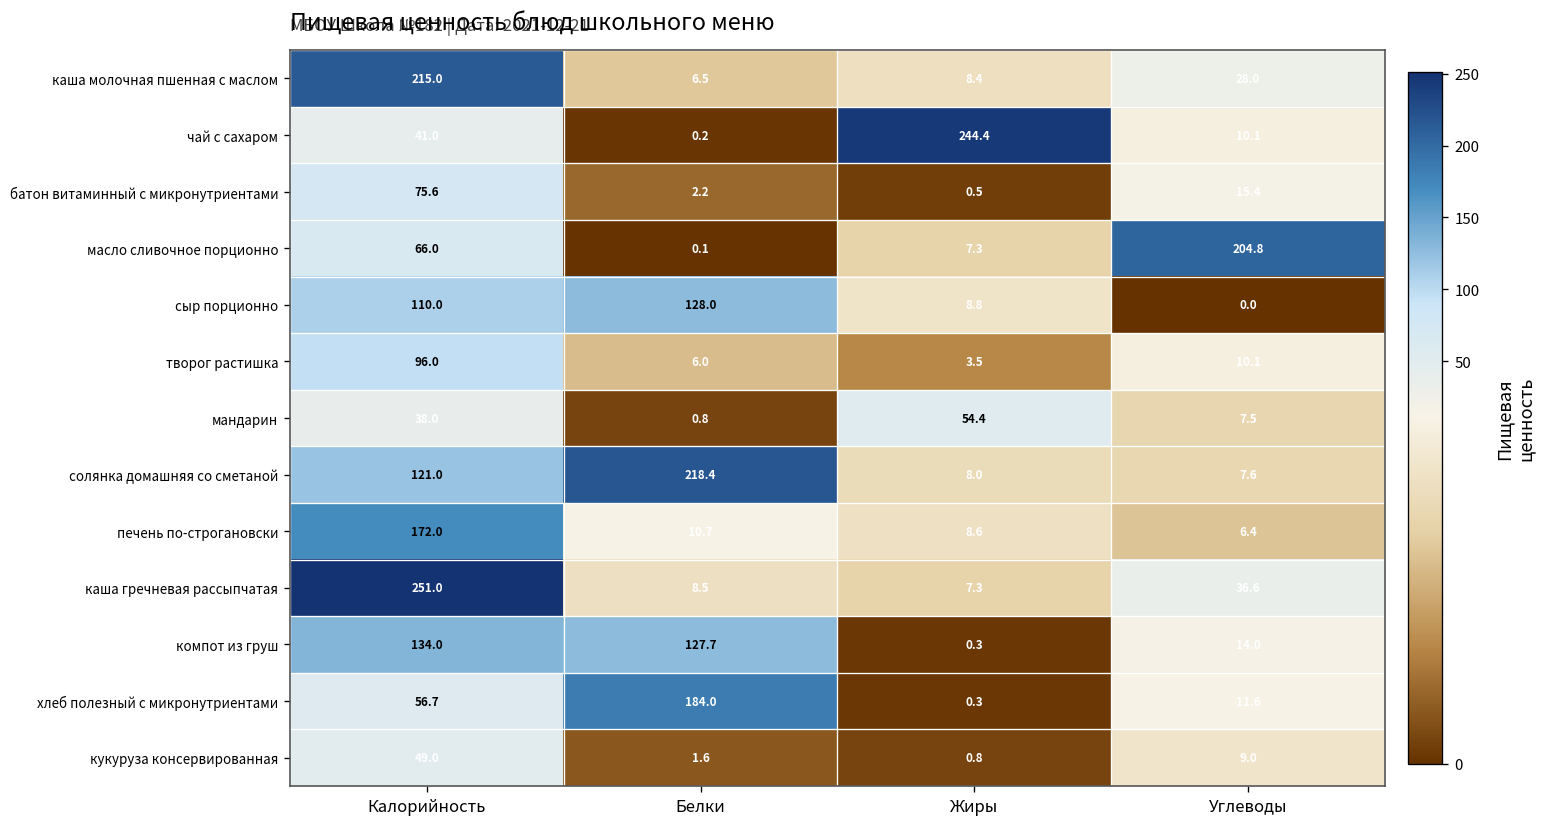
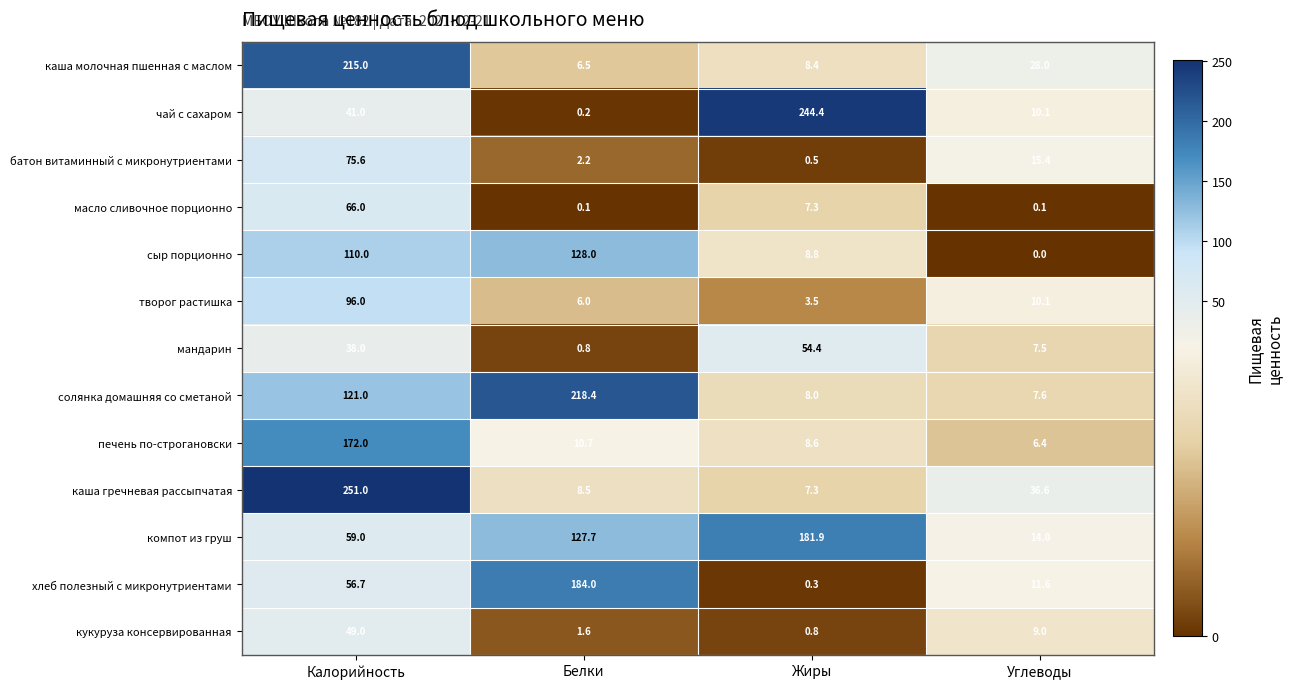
  {
    "каша молочная пшенная с маслом": {
      "Калорийность": 215.0,
      "Белки": 6.5,
      "Жиры": 8.4
    },
    "чай с сахаром": {
      "Белки": 0.2,
      "Жиры": 244.4
    },
    "батон витаминный с микронутриентами": {
      "Калорийность": 75.6,
      "Белки": 2.2,
      "Жиры": 0.5
    },
    "масло сливочное порционно": {
      "Калорийность": 66.0,
      "Белки": 0.1,
      "Жиры": 7.3,
-     "Углеводы": 204.8
+     "Углеводы": 0.1
    },
    "сыр порционно": {
      "Калорийность": 110.0,
      "Белки": 128.0,
      "Жиры": 8.8,
      "Углеводы": 0.0
    },
    "творог растишка": {
      "Калорийность": 96.0,
      "Белки": 6.0,
      "Жиры": 3.5
    },
    "мандарин": {
      "Белки": 0.8,
      "Жиры": 54.4,
      "Углеводы": 7.5
    },
    "солянка домашняя со сметаной": {
      "Калорийность": 121.0,
      "Белки": 218.4,
      "Жиры": 8.0,
      "Углеводы": 7.6
    },
    "печень по-строгановски": {
      "Калорийность": 172.0,
      "Жиры": 8.6,
      "Углеводы": 6.4
    },
    "каша гречневая рассыпчатая": {
      "Калорийность": 251.0,
      "Белки": 8.5,
      "Жиры": 7.3
    },
    "компот из груш": {
-     "Калорийность": 134.0,
+     "Калорийность": 59.0,
      "Белки": 127.7,
-     "Жиры": 0.3
+     "Жиры": 181.9
    },
    "хлеб полезный с микронутриентами": {
      "Калорийность": 56.7,
      "Белки": 184.0,
      "Жиры": 0.3
    },
    "кукуруза консервированная": {
      "Белки": 1.6,
      "Жиры": 0.8,
      "Углеводы": 9.0
    }
  }
